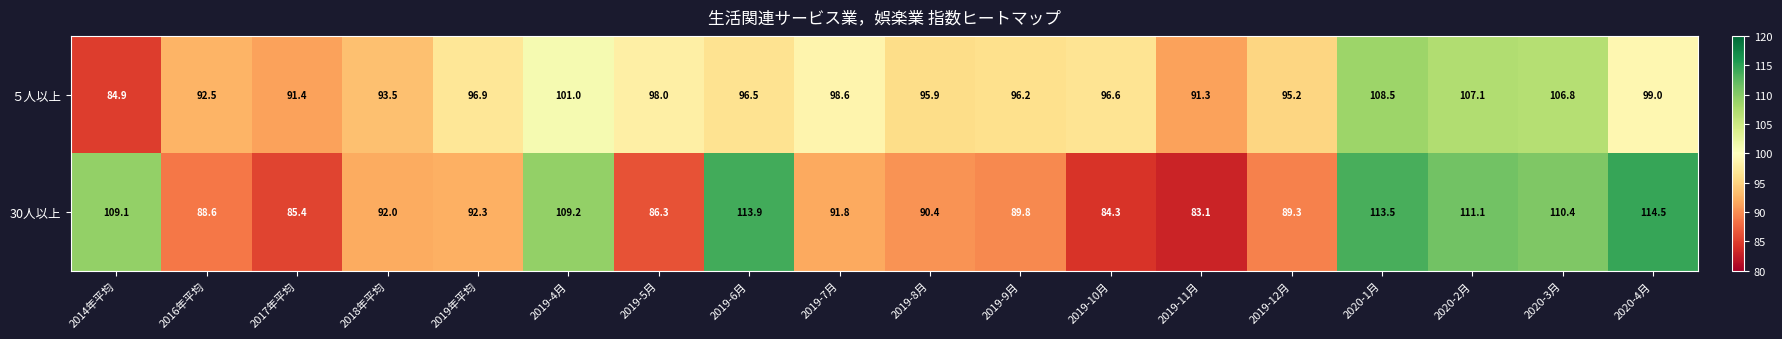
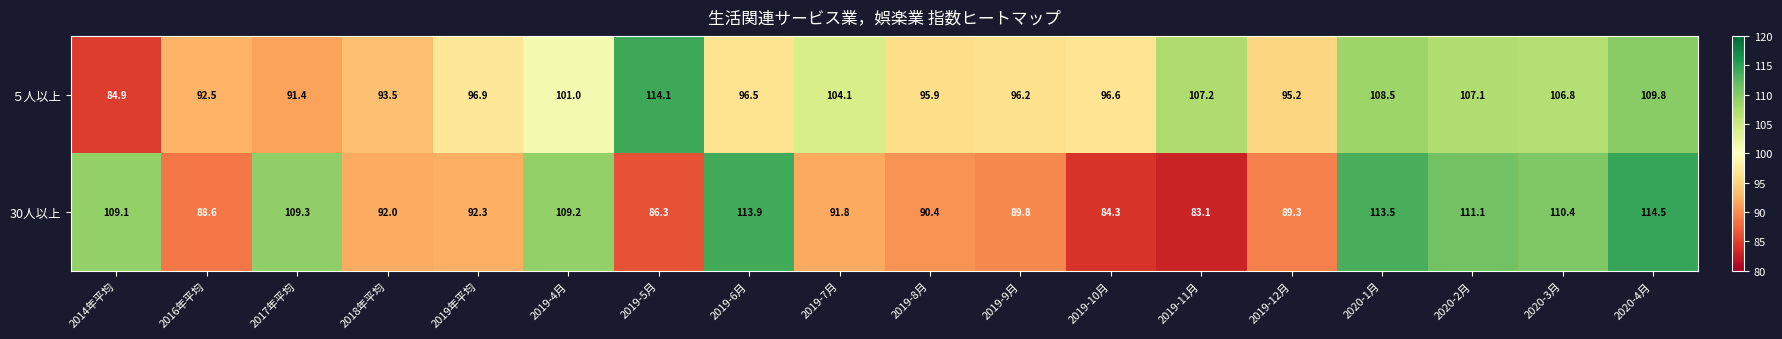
  {
    "５人以上": {
      "2014年平均": 84.9,
      "2016年平均": 92.5,
      "2017年平均": 91.4,
      "2018年平均": 93.5,
      "2019年平均": 96.9,
      "2019-4月": 101.0,
-     "2019-5月": 98.0,
+     "2019-5月": 114.1,
      "2019-6月": 96.5,
-     "2019-7月": 98.6,
+     "2019-7月": 104.1,
      "2019-8月": 95.9,
      "2019-9月": 96.2,
      "2019-10月": 96.6,
-     "2019-11月": 91.3,
+     "2019-11月": 107.2,
      "2019-12月": 95.2,
      "2020-1月": 108.5,
      "2020-2月": 107.1,
      "2020-3月": 106.8,
-     "2020-4月": 99.0
+     "2020-4月": 109.8
    },
    "30人以上": {
      "2014年平均": 109.1,
      "2016年平均": 88.6,
-     "2017年平均": 85.4,
+     "2017年平均": 109.3,
      "2018年平均": 92.0,
      "2019年平均": 92.3,
      "2019-4月": 109.2,
      "2019-5月": 86.3,
      "2019-6月": 113.9,
      "2019-7月": 91.8,
      "2019-8月": 90.4,
      "2019-9月": 89.8,
      "2019-10月": 84.3,
      "2019-11月": 83.1,
      "2019-12月": 89.3,
      "2020-1月": 113.5,
      "2020-2月": 111.1,
      "2020-3月": 110.4,
      "2020-4月": 114.5
    }
  }
